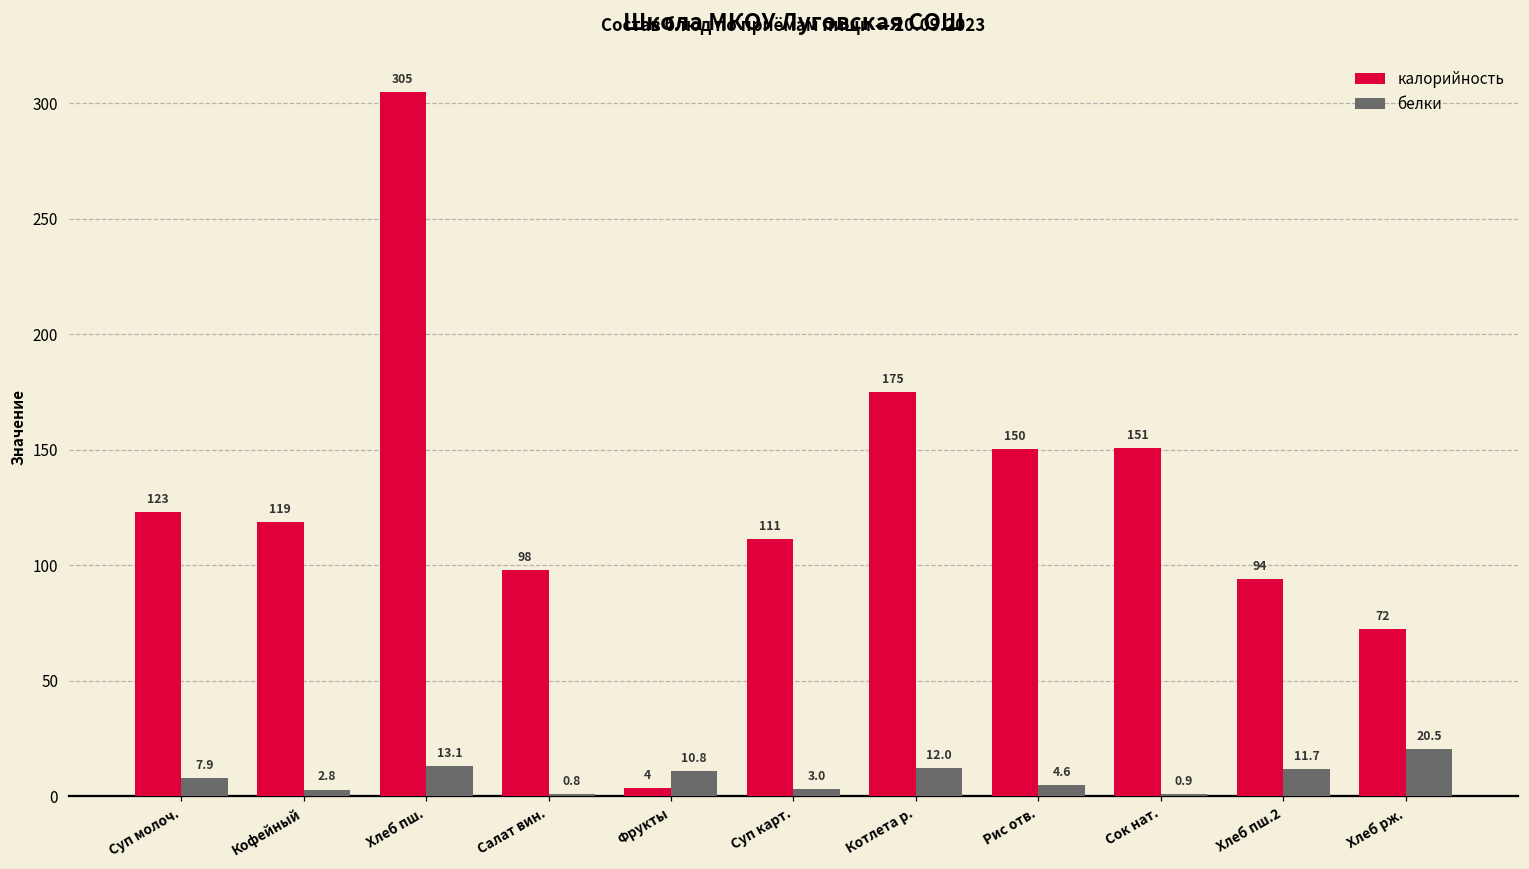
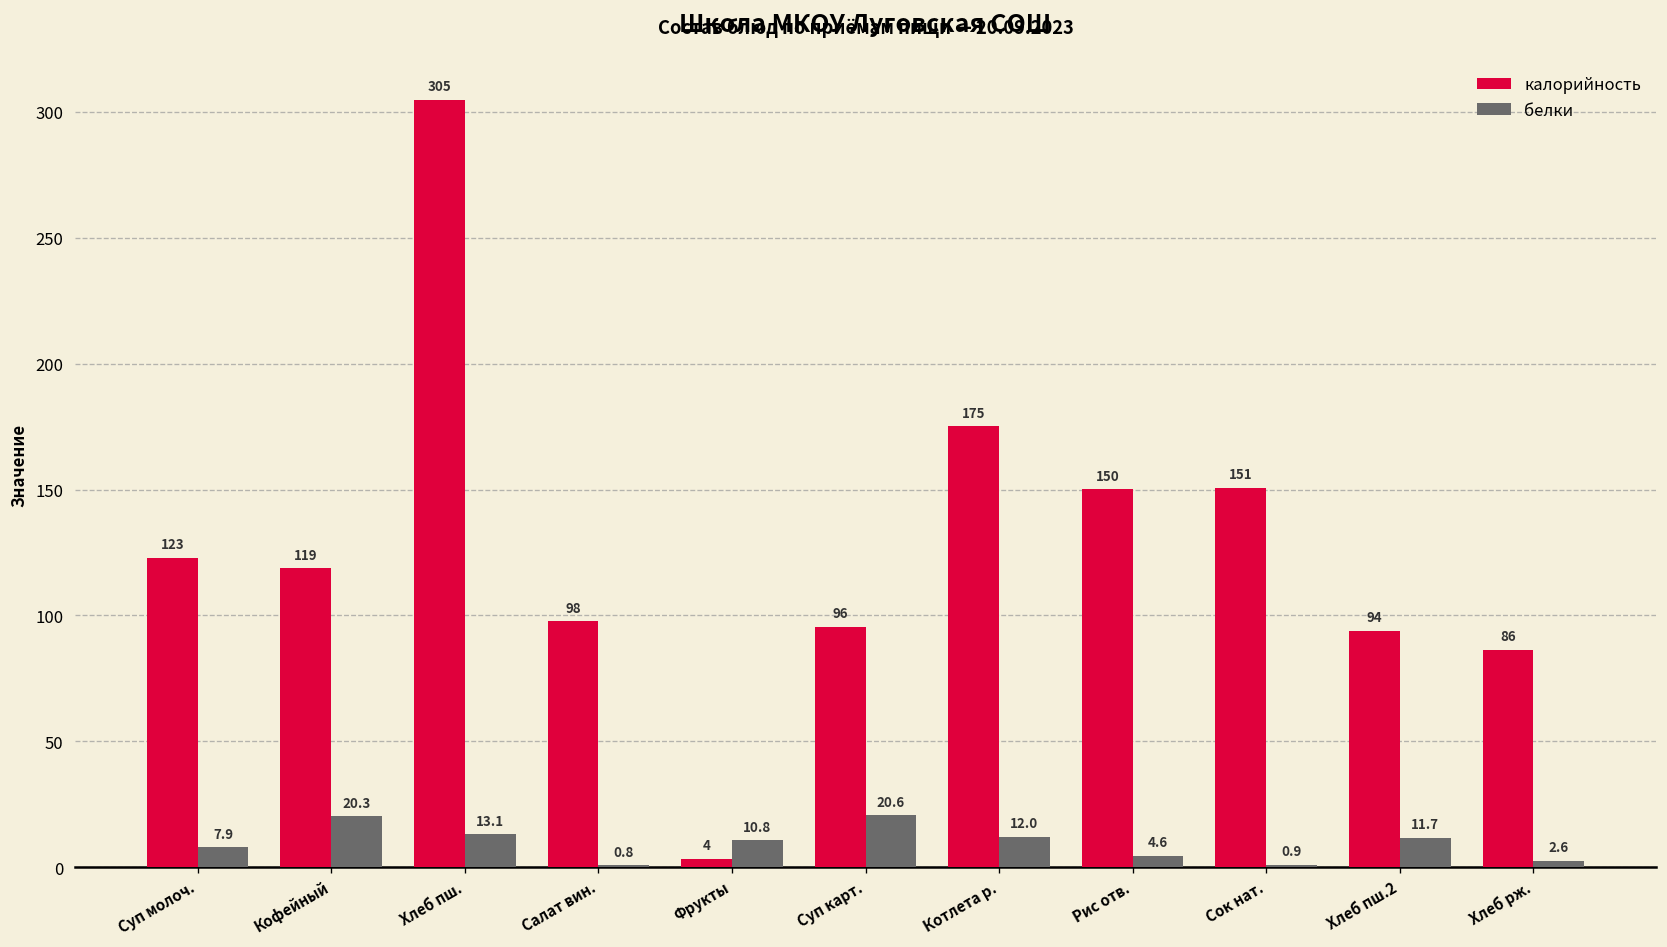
  {
    "калорийность": {
      "Суп молоч.": 123,
      "Кофейный": 119,
      "Хлеб пш.": 305,
      "Салат вин.": 98,
      "Фрукты": 4,
-     "Суп карт.": 111,
+     "Суп карт.": 96,
      "Котлета р.": 175,
      "Рис отв.": 150,
      "Сок нат.": 151,
      "Хлеб пш.2": 94,
-     "Хлеб рж.": 72
+     "Хлеб рж.": 86
    },
    "белки": {
      "Суп молоч.": 7.9,
-     "Кофейный": 2.8,
+     "Кофейный": 20.3,
      "Хлеб пш.": 13.1,
      "Салат вин.": 0.8,
      "Фрукты": 10.8,
-     "Суп карт.": 3.0,
+     "Суп карт.": 20.6,
      "Котлета р.": 12.0,
      "Рис отв.": 4.6,
      "Сок нат.": 0.9,
      "Хлеб пш.2": 11.7,
-     "Хлеб рж.": 20.5
+     "Хлеб рж.": 2.6
    }
  }
